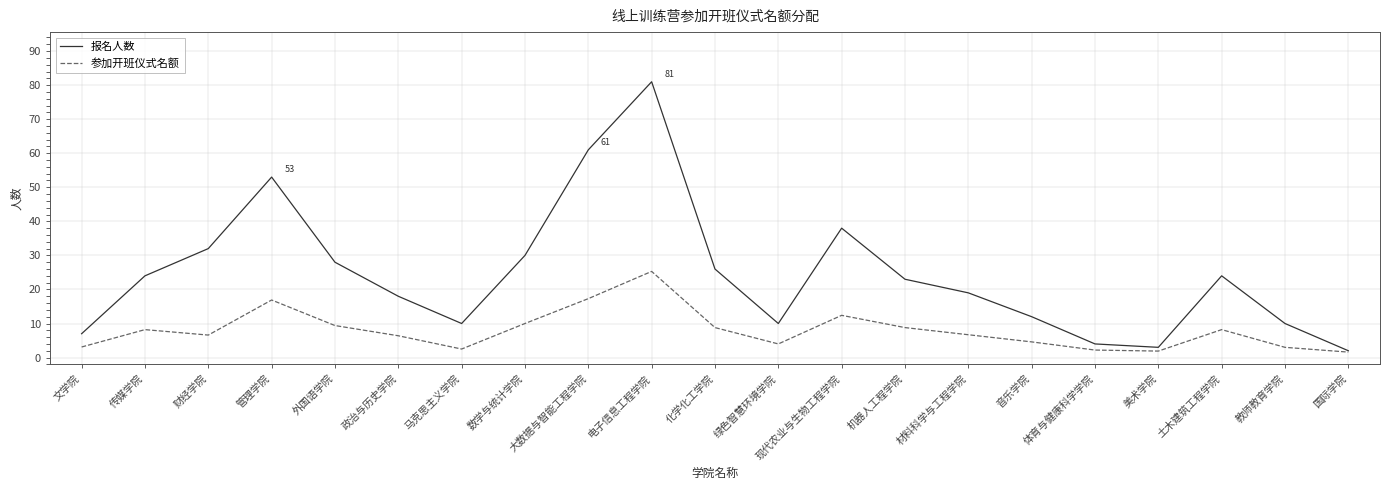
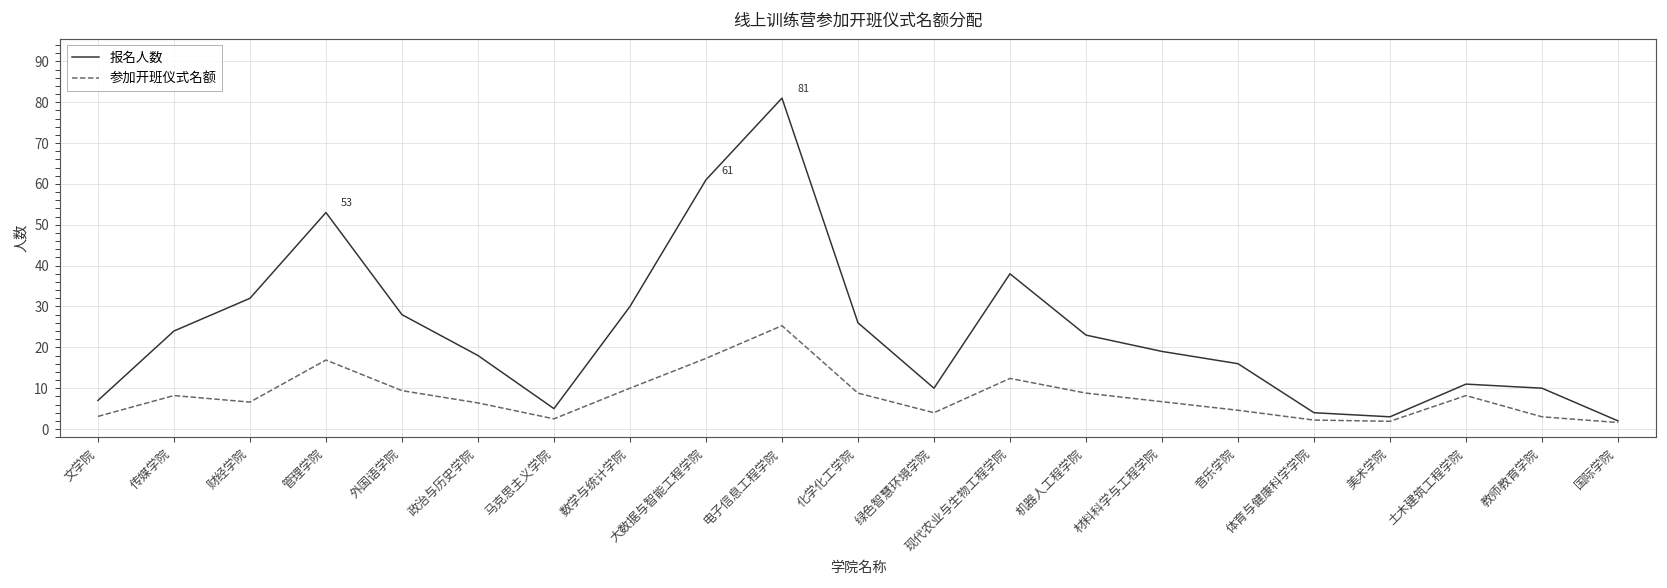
  {
    "报名人数": {
      "文学院": 7,
      "传媒学院": 24,
      "财经学院": 32,
      "外国语学院": 28,
      "政治与历史学院": 18,
-     "马克思主义学院": 10,
+     "马克思主义学院": 5,
      "数学与统计学院": 30,
      "化学化工学院": 26,
      "绿色智慧环境学院": 10,
      "现代农业与生物工程学院": 38,
      "机器人工程学院": 23,
      "材料科学与工程学院": 19,
-     "音乐学院": 12,
+     "音乐学院": 16,
      "体育与健康科学学院": 4,
      "美术学院": 3,
-     "土木建筑工程学院": 24,
+     "土木建筑工程学院": 11,
      "教师教育学院": 10
    },
    "参加开班仪式名额": {
      "文学院": 3,
      "传媒学院": 8,
      "财经学院": 7,
      "管理学院": 17,
      "外国语学院": 9,
      "政治与历史学院": 6,
      "马克思主义学院": 3,
      "数学与统计学院": 10,
      "大数据与智能工程学院": 17,
      "电子信息工程学院": 25,
      "化学化工学院": 9,
      "绿色智慧环境学院": 4,
      "现代农业与生物工程学院": 12,
      "机器人工程学院": 9,
      "材料科学与工程学院": 7,
      "音乐学院": 5,
      "体育与健康科学学院": 2,
      "美术学院": 2,
      "土木建筑工程学院": 8,
      "教师教育学院": 3
    }
  }
